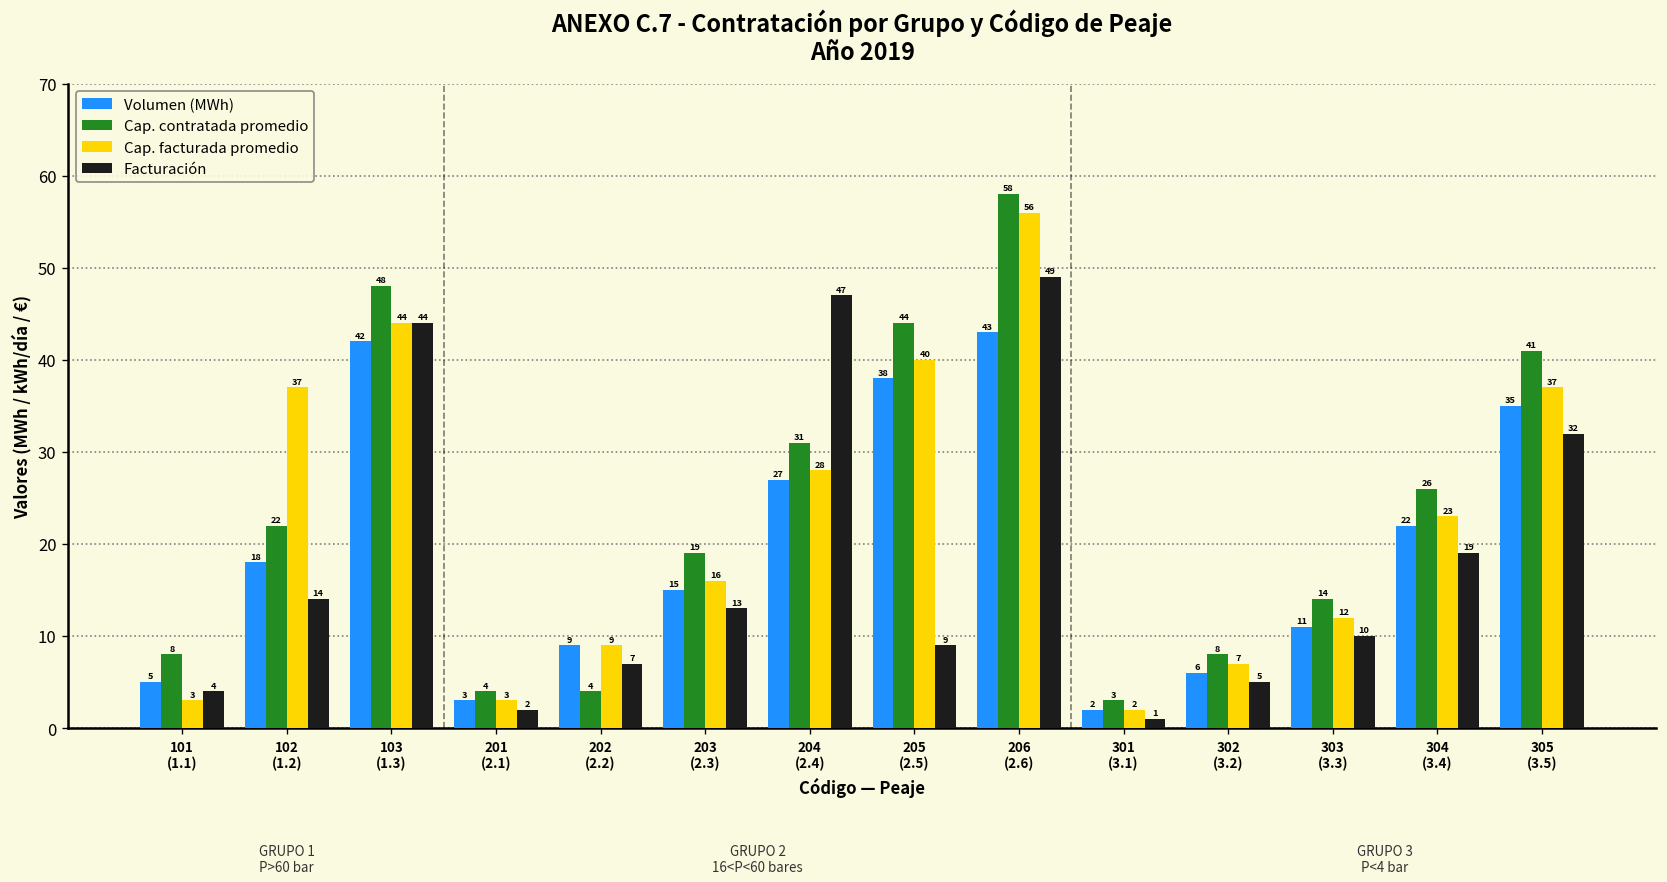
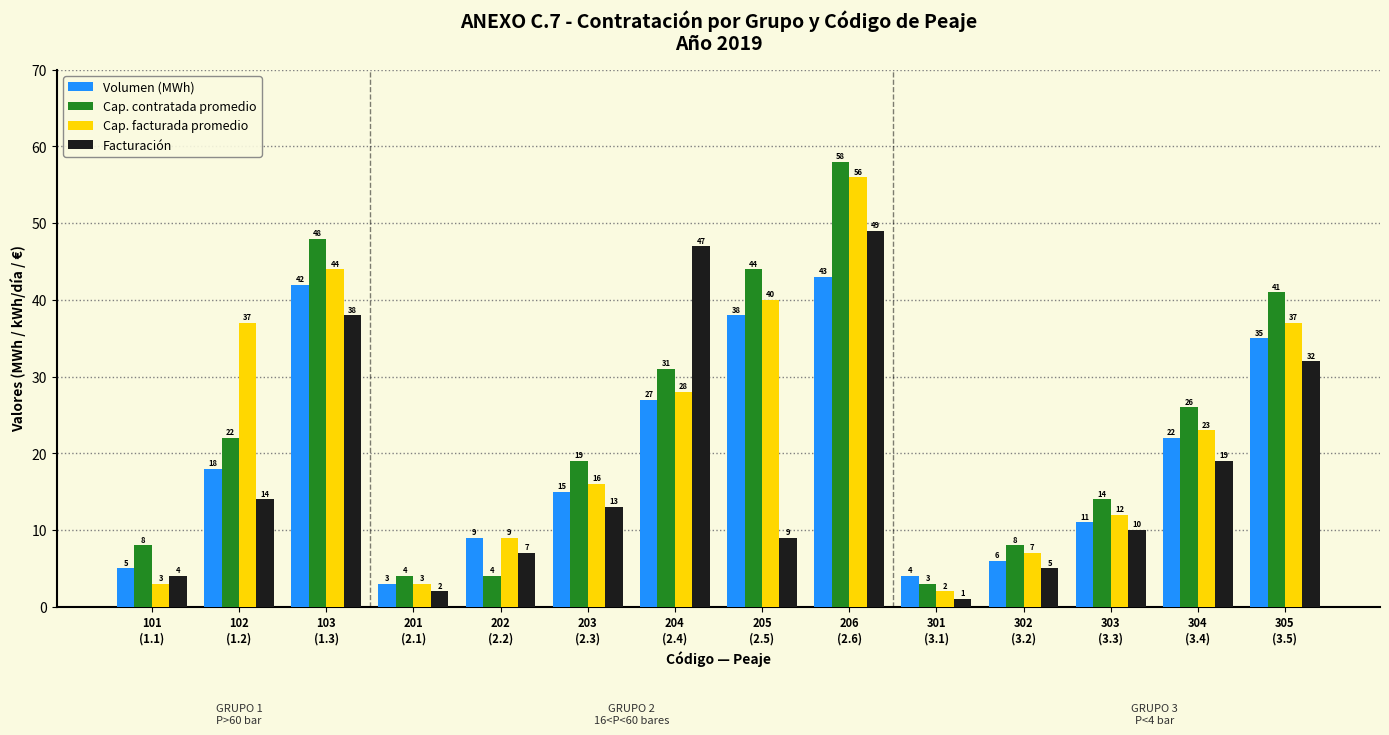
  {
    "Volumen (MWh)": {
      "101 (1.1)": 5,
      "102 (1.2)": 18,
      "103 (1.3)": 42,
      "201 (2.1)": 3,
      "202 (2.2)": 9,
      "203 (2.3)": 15,
      "204 (2.4)": 27,
      "205 (2.5)": 38,
      "206 (2.6)": 43,
-     "301 (3.1)": 2,
+     "301 (3.1)": 4,
      "302 (3.2)": 6,
      "303 (3.3)": 11,
      "304 (3.4)": 22,
      "305 (3.5)": 35
    },
    "Cap. contratada promedio": {
      "101 (1.1)": 8,
      "102 (1.2)": 22,
      "103 (1.3)": 48,
      "201 (2.1)": 4,
      "202 (2.2)": 4,
      "203 (2.3)": 19,
      "204 (2.4)": 31,
      "205 (2.5)": 44,
      "206 (2.6)": 58,
      "301 (3.1)": 3,
      "302 (3.2)": 8,
      "303 (3.3)": 14,
      "304 (3.4)": 26,
      "305 (3.5)": 41
    },
    "Cap. facturada promedio": {
      "101 (1.1)": 3,
      "102 (1.2)": 37,
      "103 (1.3)": 44,
      "201 (2.1)": 3,
      "202 (2.2)": 9,
      "203 (2.3)": 16,
      "204 (2.4)": 28,
      "205 (2.5)": 40,
      "206 (2.6)": 56,
      "301 (3.1)": 2,
      "302 (3.2)": 7,
      "303 (3.3)": 12,
      "304 (3.4)": 23,
      "305 (3.5)": 37
    },
    "Facturación": {
      "101 (1.1)": 4,
      "102 (1.2)": 14,
-     "103 (1.3)": 44,
+     "103 (1.3)": 38,
      "201 (2.1)": 2,
      "202 (2.2)": 7,
      "203 (2.3)": 13,
      "204 (2.4)": 47,
      "205 (2.5)": 9,
      "206 (2.6)": 49,
      "301 (3.1)": 1,
      "302 (3.2)": 5,
      "303 (3.3)": 10,
      "304 (3.4)": 19,
      "305 (3.5)": 32
    }
  }
